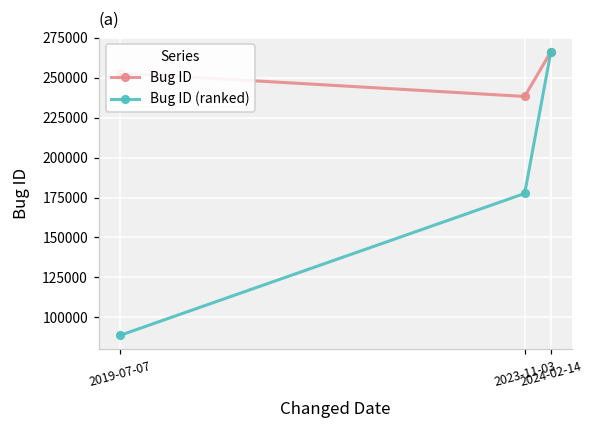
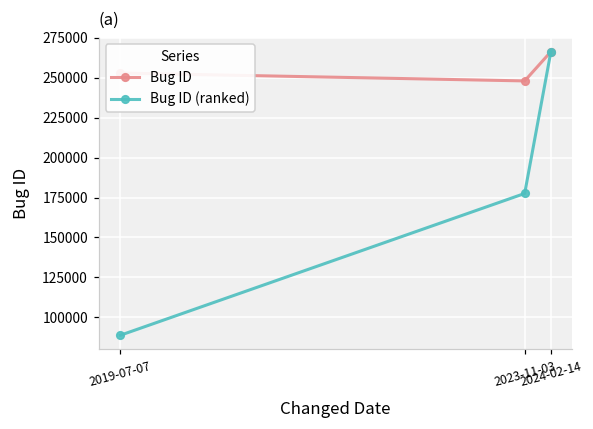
  {
    "Bug ID": {
-     "2023-11-03": 238000
+     "2023-11-03": 248000
    },
    "Bug ID (ranked)": {
      "2019-07-07": 89000,
      "2023-11-03": 178000
    }
  }
